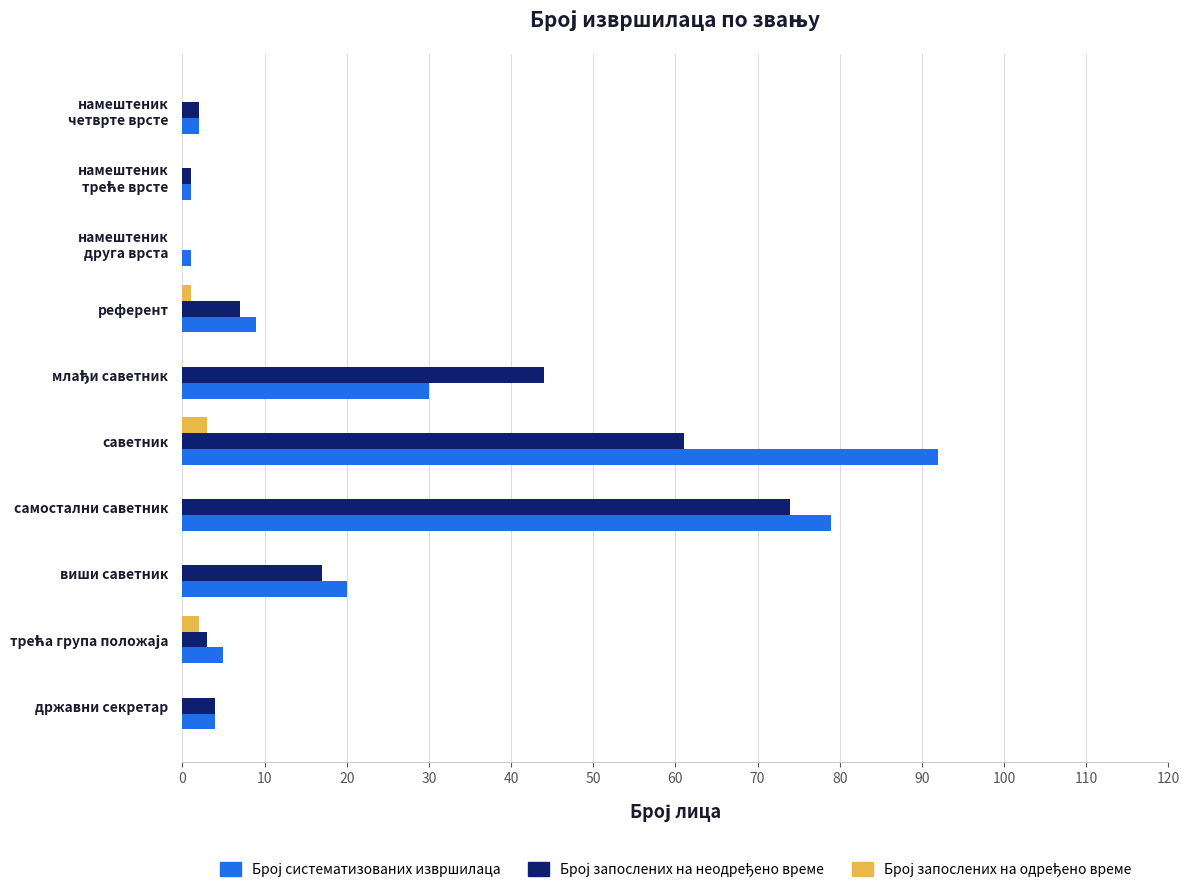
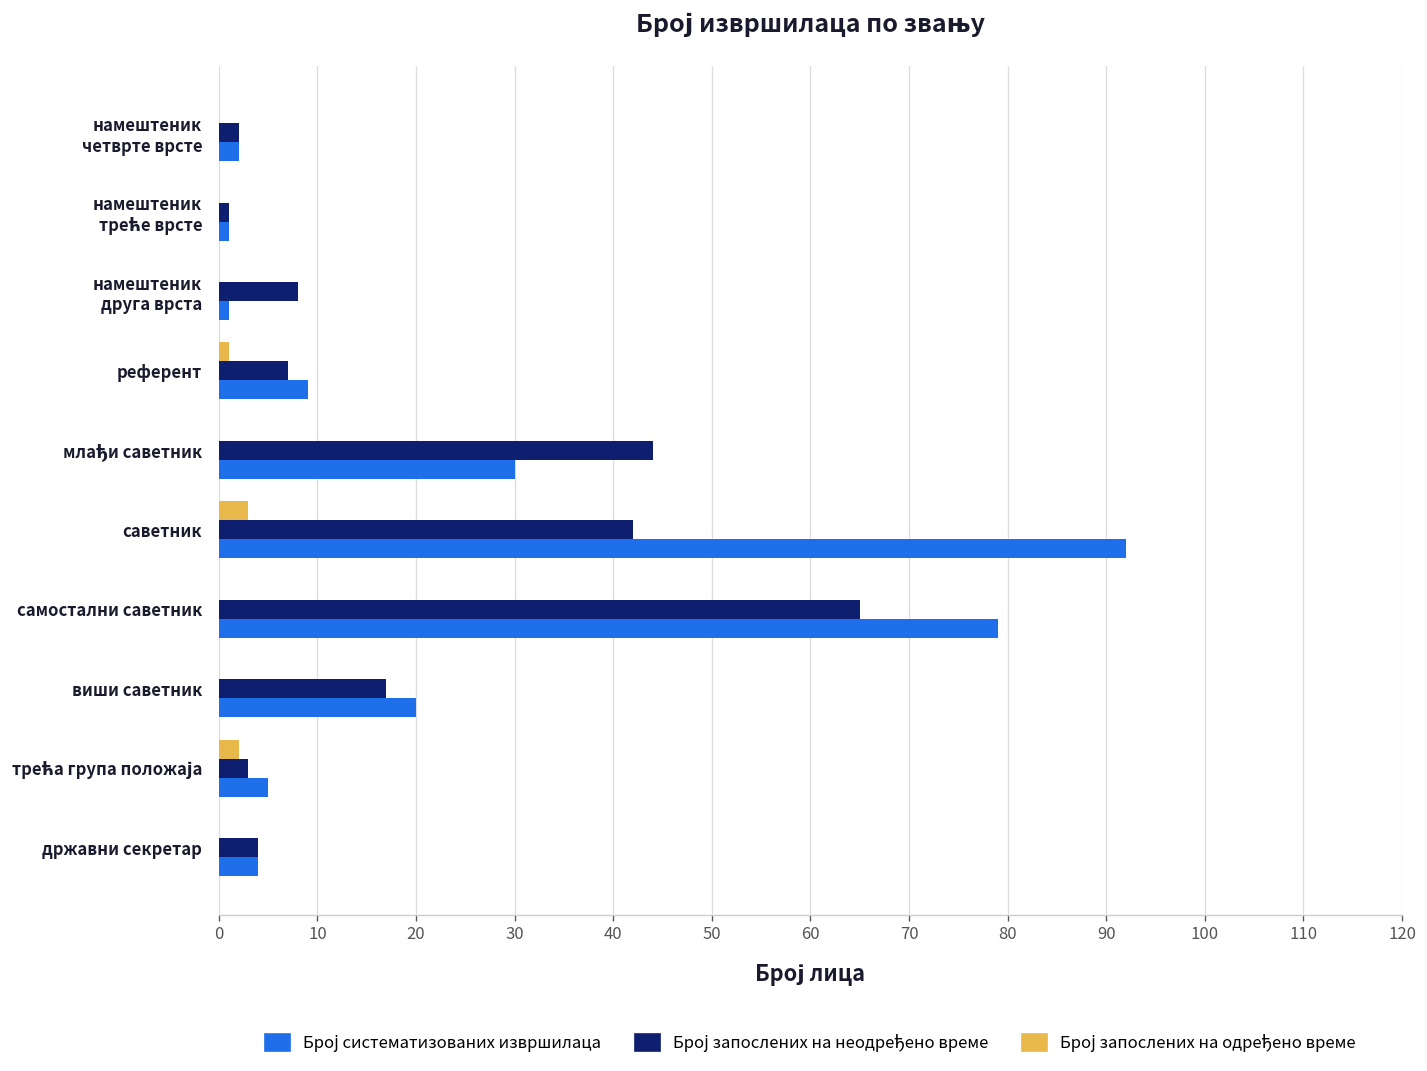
  {
    "Број систематизованих извршилаца": {
      "намештеник четврте врсте": 2,
      "намештеник треће врсте": 1,
      "намештеник друга врста": 1,
      "референт": 9,
      "млађи саветник": 30,
      "саветник": 92,
      "самостални саветник": 79,
      "виши саветник": 20,
      "трећа група положаја": 5,
      "државни секретар": 4
    },
    "Број запослених на неодређено време": {
      "намештеник четврте врсте": 2,
      "намештеник треће врсте": 1,
-     "намештеник друга врста": 0,
+     "намештеник друга врста": 8,
      "референт": 7,
      "млађи саветник": 44,
-     "саветник": 61,
-     "самостални саветник": 74,
+     "саветник": 42,
+     "самостални саветник": 65,
      "виши саветник": 17,
      "трећа група положаја": 3,
      "државни секретар": 4
    },
    "Број запослених на одређено време": {
      "намештеник четврте врсте": 0,
      "намештеник треће врсте": 0,
      "намештеник друга врста": 0,
      "референт": 1,
      "млађи саветник": 0,
      "саветник": 3,
      "самостални саветник": 0,
      "виши саветник": 0,
      "трећа група положаја": 2,
      "државни секретар": 0
    }
  }
